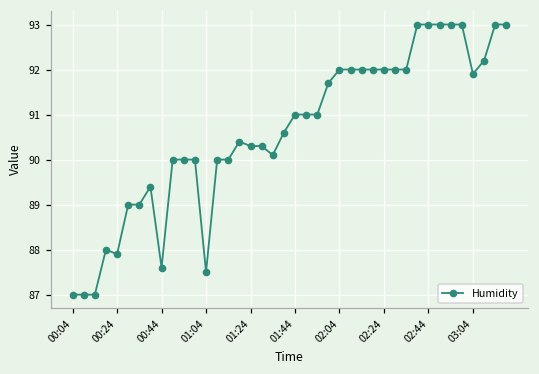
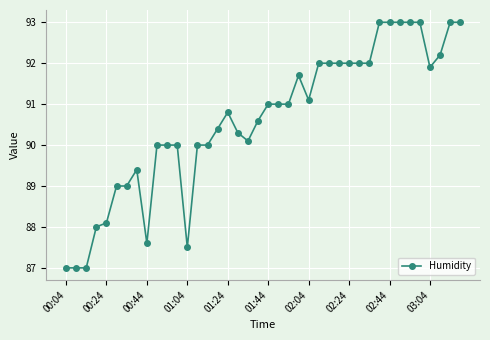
  {
    "00:04": 87.0,
-   "00:24": 87.9,
+   "00:24": 88.1,
    "00:44": 87.6,
    "01:04": 87.5,
-   "01:24": 90.3,
+   "01:24": 90.8,
    "01:44": 91.0,
-   "02:04": 92.0,
+   "02:04": 91.1,
    "02:24": 92.0,
    "02:44": 93.0,
    "03:04": 91.9
  }
